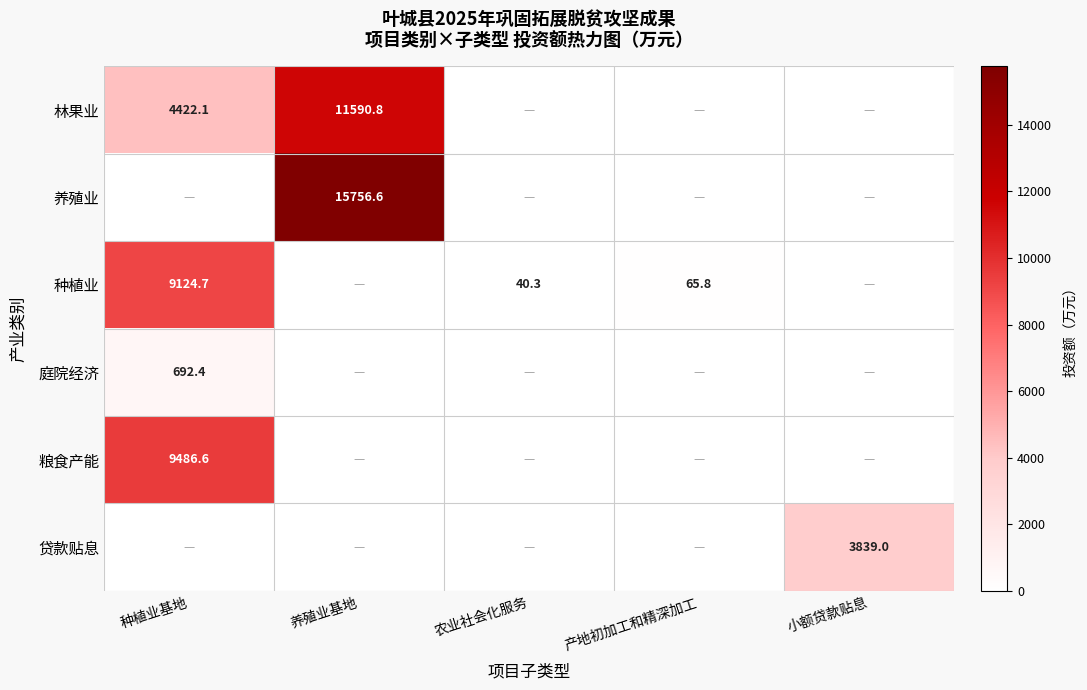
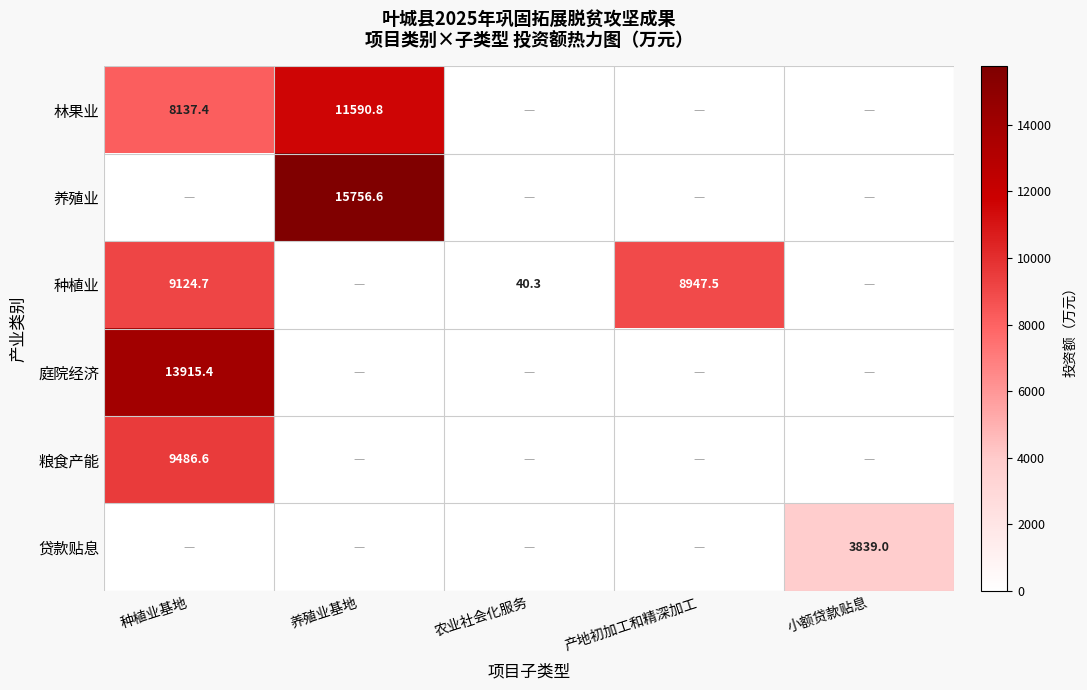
  {
    "林果业": {
-     "种植业基地": 4422.1,
+     "种植业基地": 8137.4,
      "养殖业基地": 11590.8
    },
    "养殖业": {
      "养殖业基地": 15756.6
    },
    "种植业": {
      "种植业基地": 9124.7,
      "农业社会化服务": 40.3,
-     "产地初加工和精深加工": 65.8
+     "产地初加工和精深加工": 8947.5
    },
    "庭院经济": {
-     "种植业基地": 692.4
+     "种植业基地": 13915.4
    },
    "粮食产能": {
      "种植业基地": 9486.6
    },
    "贷款贴息": {
      "小额贷款贴息": 3839.0
    }
  }
